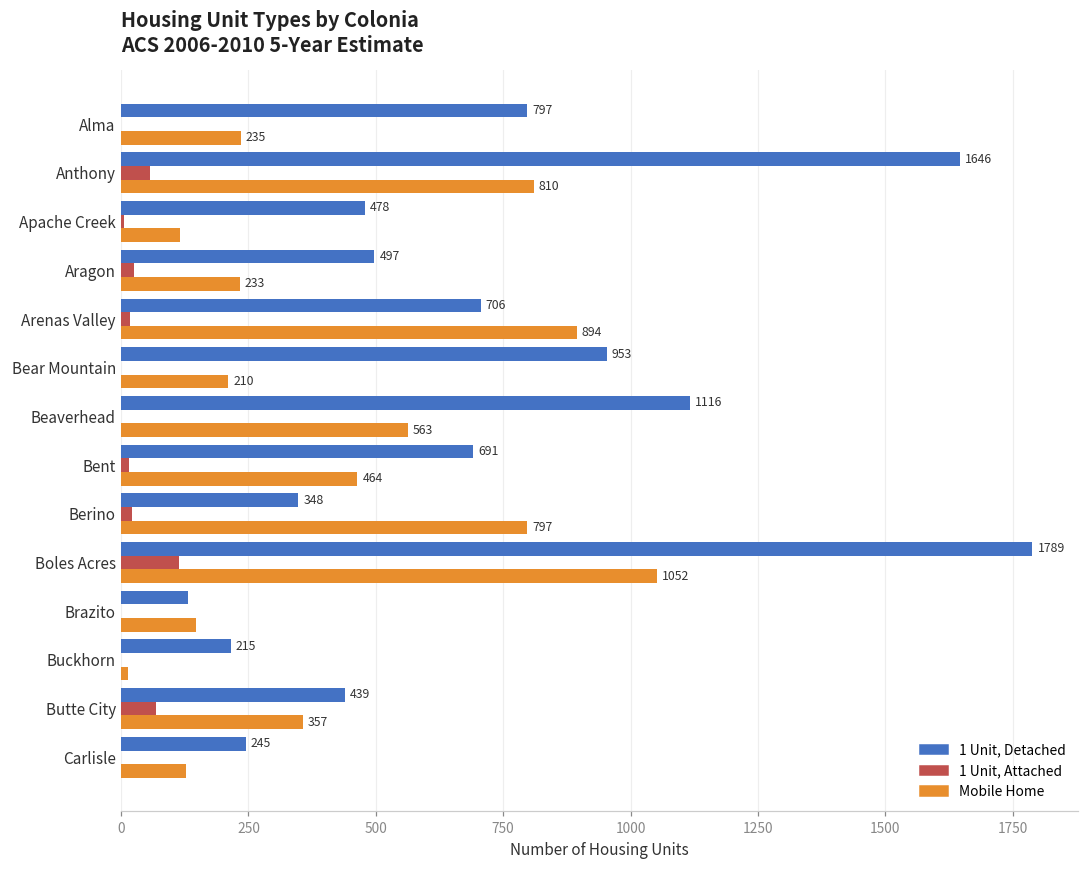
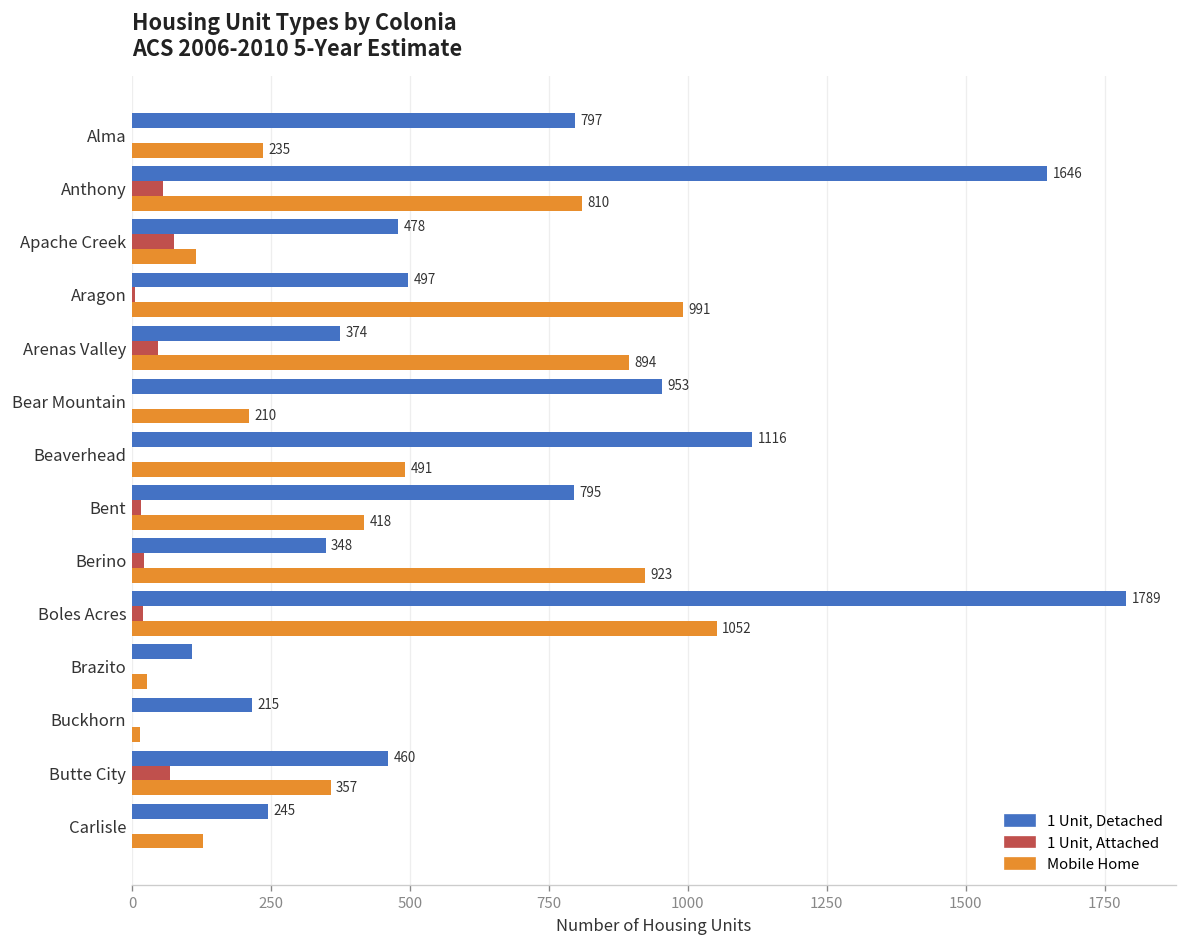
  {
    "1 Unit, Detached": {
      "Alma": 797,
      "Anthony": 1646,
      "Apache Creek": 478,
      "Aragon": 497,
-     "Arenas Valley": 706,
+     "Arenas Valley": 374,
      "Bear Mountain": 953,
      "Beaverhead": 1116,
-     "Bent": 691,
+     "Bent": 795,
      "Berino": 348,
      "Boles Acres": 1789,
-     "Brazito": 130,
+     "Brazito": 110,
      "Buckhorn": 215,
-     "Butte City": 439,
+     "Butte City": 460,
      "Carlisle": 245
    },
    "1 Unit, Attached": {
      "Alma": 0,
      "Anthony": 60,
-     "Apache Creek": 10,
-     "Aragon": 30,
-     "Arenas Valley": 20,
+     "Apache Creek": 80,
+     "Aragon": 10,
+     "Arenas Valley": 50,
      "Bear Mountain": 0,
      "Beaverhead": 0,
      "Bent": 20,
      "Berino": 20,
-     "Boles Acres": 110,
+     "Boles Acres": 20,
      "Brazito": 0,
      "Buckhorn": 0,
      "Butte City": 70,
      "Carlisle": 0
    },
    "Mobile Home": {
      "Alma": 235,
      "Anthony": 810,
-     "Aragon": 233,
+     "Aragon": 991,
      "Arenas Valley": 894,
      "Bear Mountain": 210,
-     "Beaverhead": 563,
-     "Bent": 464,
-     "Berino": 797,
+     "Beaverhead": 491,
+     "Bent": 418,
+     "Berino": 923,
      "Boles Acres": 1052,
-     "Brazito": 150,
+     "Brazito": 30,
      "Butte City": 357
    }
  }
